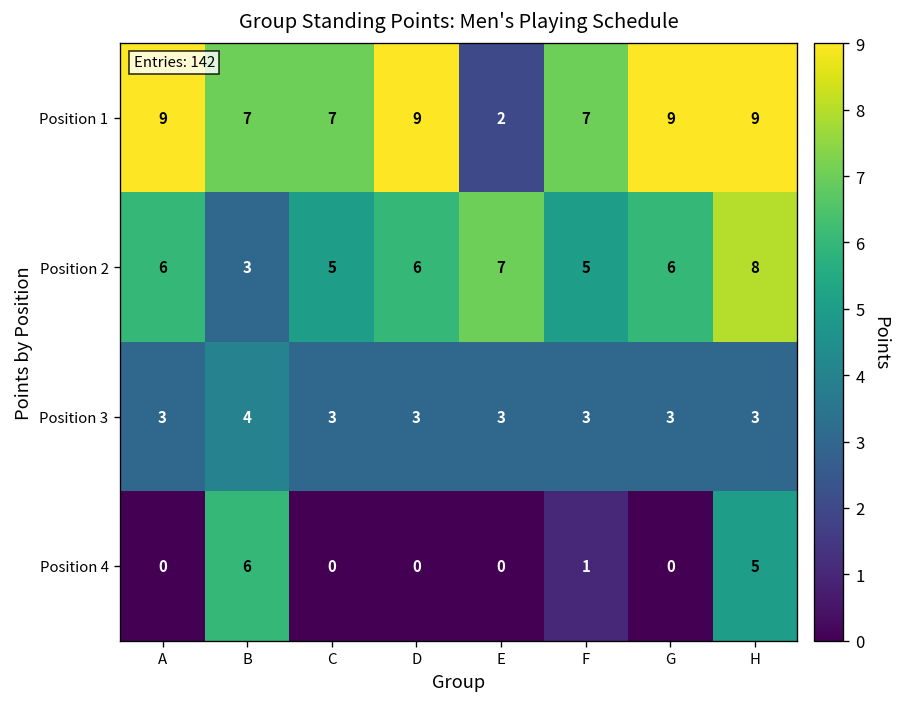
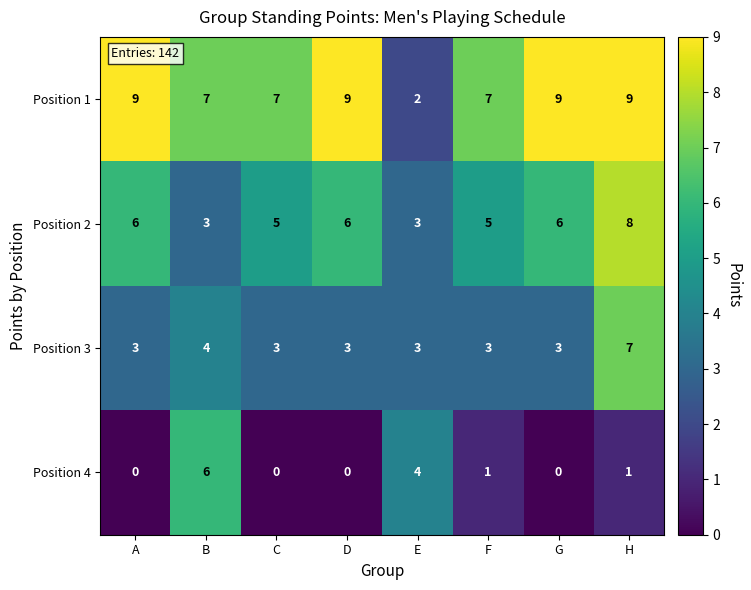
  {
    "Position 1": {
      "A": 9,
      "B": 7,
      "C": 7,
      "D": 9,
      "E": 2,
      "F": 7,
      "G": 9,
      "H": 9
    },
    "Position 2": {
      "A": 6,
      "B": 3,
      "C": 5,
      "D": 6,
-     "E": 7,
+     "E": 3,
      "F": 5,
      "G": 6,
      "H": 8
    },
    "Position 3": {
      "A": 3,
      "B": 4,
      "C": 3,
      "D": 3,
      "E": 3,
      "F": 3,
      "G": 3,
-     "H": 3
+     "H": 7
    },
    "Position 4": {
      "A": 0,
      "B": 6,
      "C": 0,
      "D": 0,
-     "E": 0,
+     "E": 4,
      "F": 1,
      "G": 0,
-     "H": 5
+     "H": 1
    }
  }
